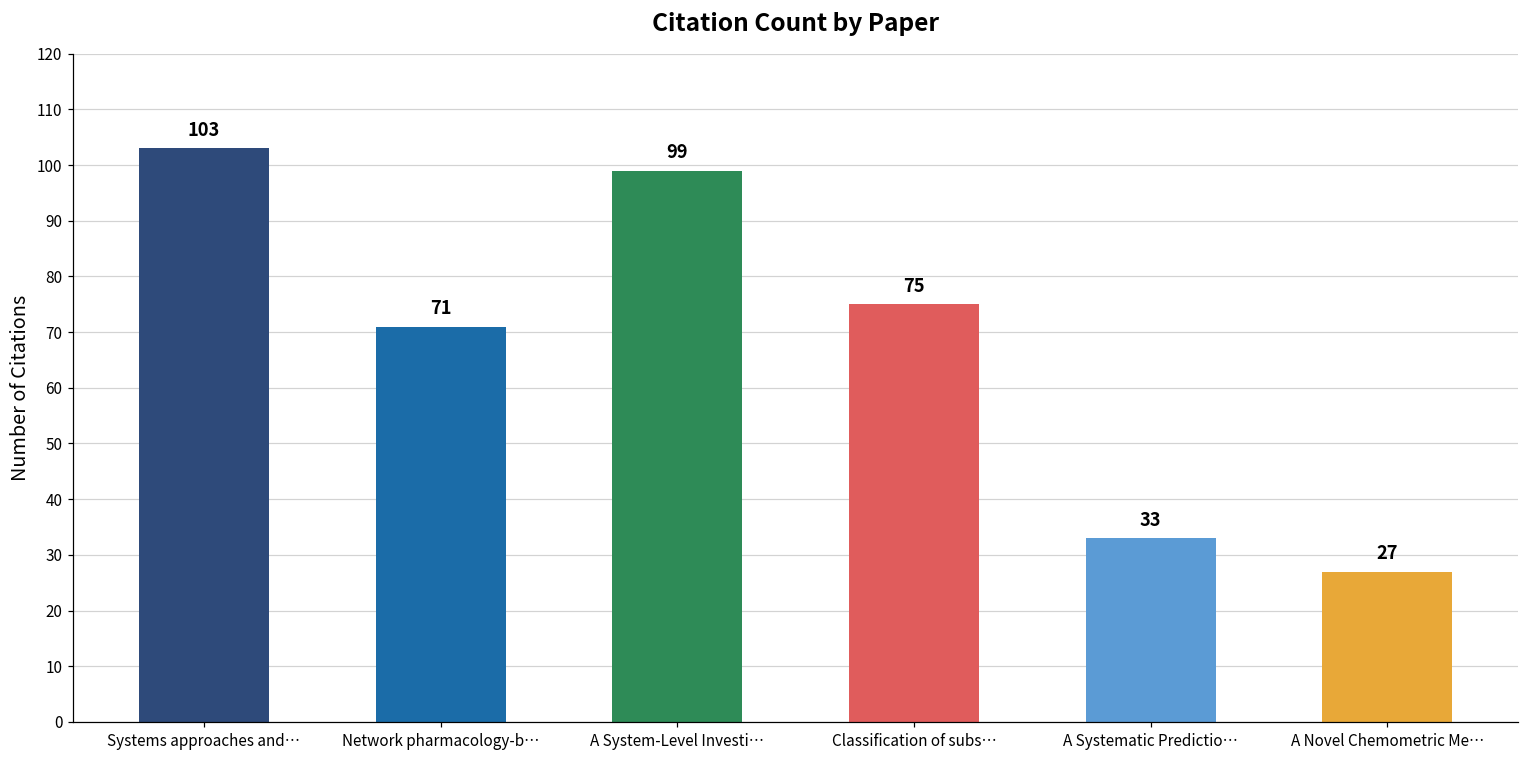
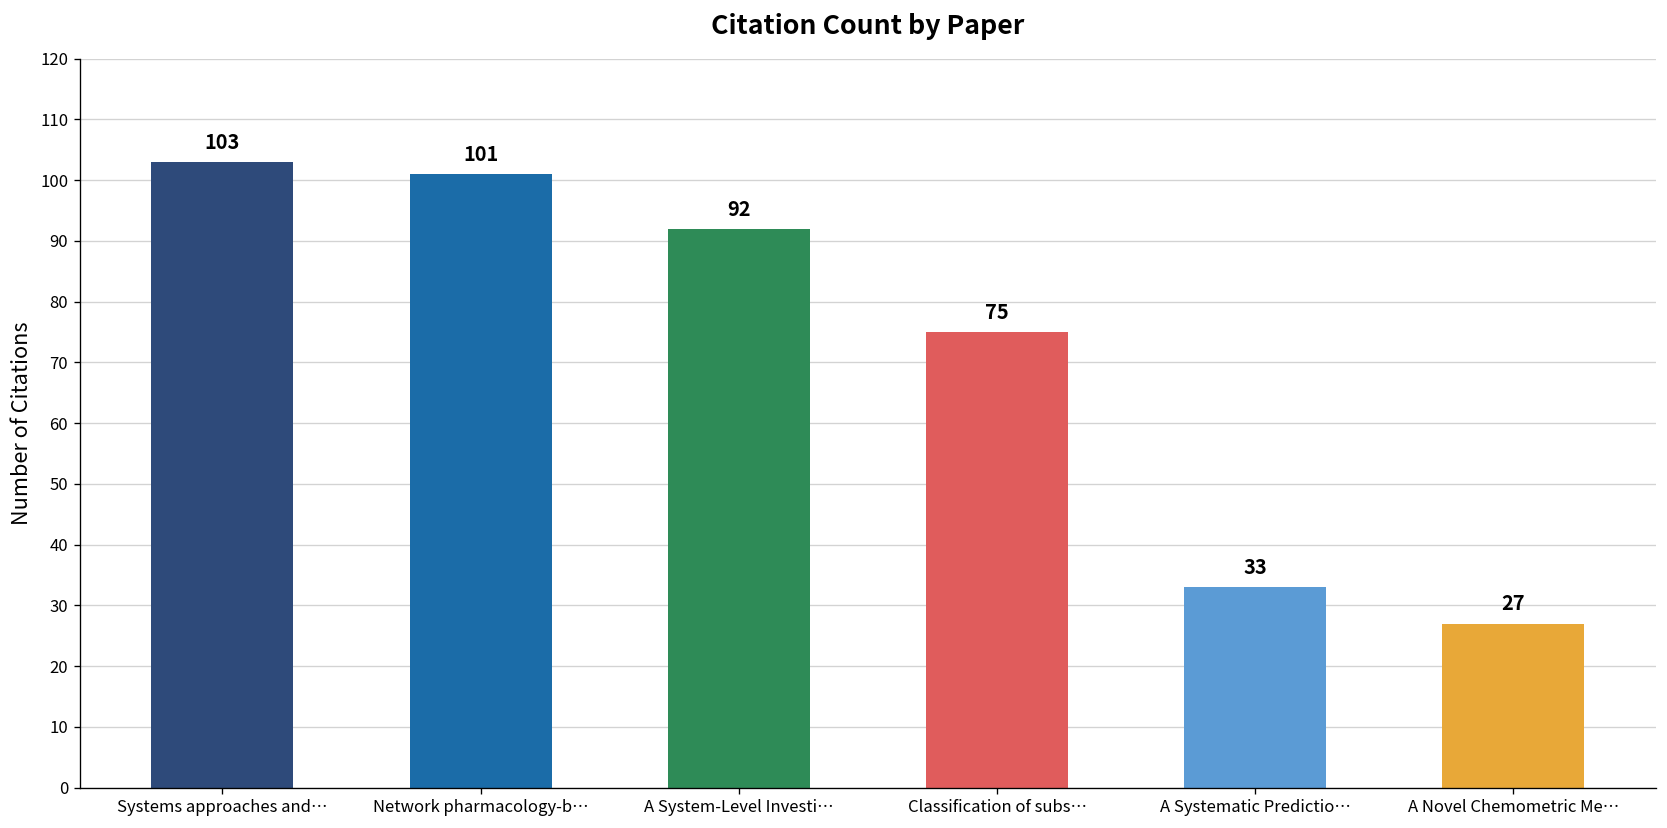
  {
    "Systems approaches and…": 103,
-   "Network pharmacology-b…": 71,
-   "A System-Level Investi…": 99,
+   "Network pharmacology-b…": 101,
+   "A System-Level Investi…": 92,
    "Classification of subs…": 75,
    "A Systematic Predictio…": 33,
    "A Novel Chemometric Me…": 27
  }
